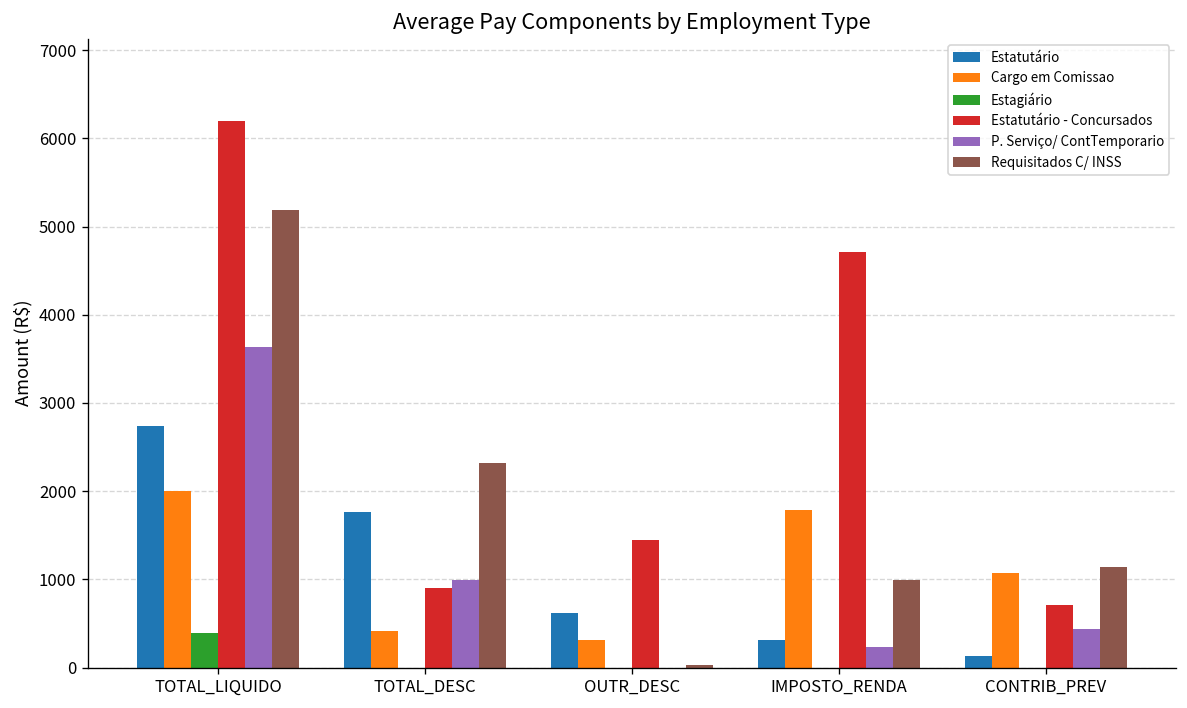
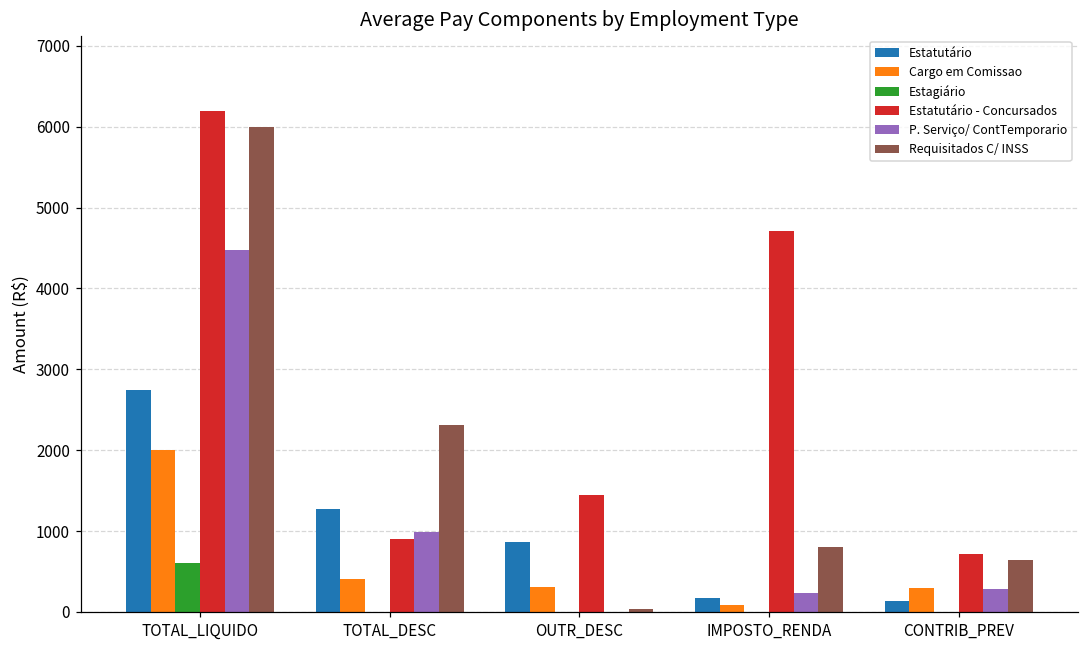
  {
    "Estatutário": {
      "TOTAL_LIQUIDO": 2700,
-     "TOTAL_DESC": 1800,
-     "OUTR_DESC": 600,
-     "IMPOSTO_RENDA": 300,
+     "TOTAL_DESC": 1300,
+     "OUTR_DESC": 900,
+     "IMPOSTO_RENDA": 200,
      "CONTRIB_PREV": 100
    },
    "Cargo em Comissao": {
      "TOTAL_LIQUIDO": 2000,
      "TOTAL_DESC": 400,
      "OUTR_DESC": 300,
-     "IMPOSTO_RENDA": 1800,
-     "CONTRIB_PREV": 1100
+     "IMPOSTO_RENDA": 100,
+     "CONTRIB_PREV": 300
    },
    "Estagiário": {
-     "TOTAL_LIQUIDO": 400,
+     "TOTAL_LIQUIDO": 600,
      "TOTAL_DESC": 0,
      "OUTR_DESC": 0,
      "IMPOSTO_RENDA": 0,
      "CONTRIB_PREV": 0
    },
    "Estatutário - Concursados": {
      "TOTAL_LIQUIDO": 6200,
      "TOTAL_DESC": 900,
      "OUTR_DESC": 1500,
      "IMPOSTO_RENDA": 4700,
      "CONTRIB_PREV": 700
    },
    "P. Serviço/ ContTemporario": {
-     "TOTAL_LIQUIDO": 3600,
+     "TOTAL_LIQUIDO": 4500,
      "TOTAL_DESC": 1000,
      "OUTR_DESC": 0,
      "IMPOSTO_RENDA": 200,
-     "CONTRIB_PREV": 400
+     "CONTRIB_PREV": 300
    },
    "Requisitados C/ INSS": {
-     "TOTAL_LIQUIDO": 5200,
+     "TOTAL_LIQUIDO": 6000,
      "TOTAL_DESC": 2300,
-     "IMPOSTO_RENDA": 1000,
-     "CONTRIB_PREV": 1100
+     "IMPOSTO_RENDA": 800,
+     "CONTRIB_PREV": 600
    }
  }
